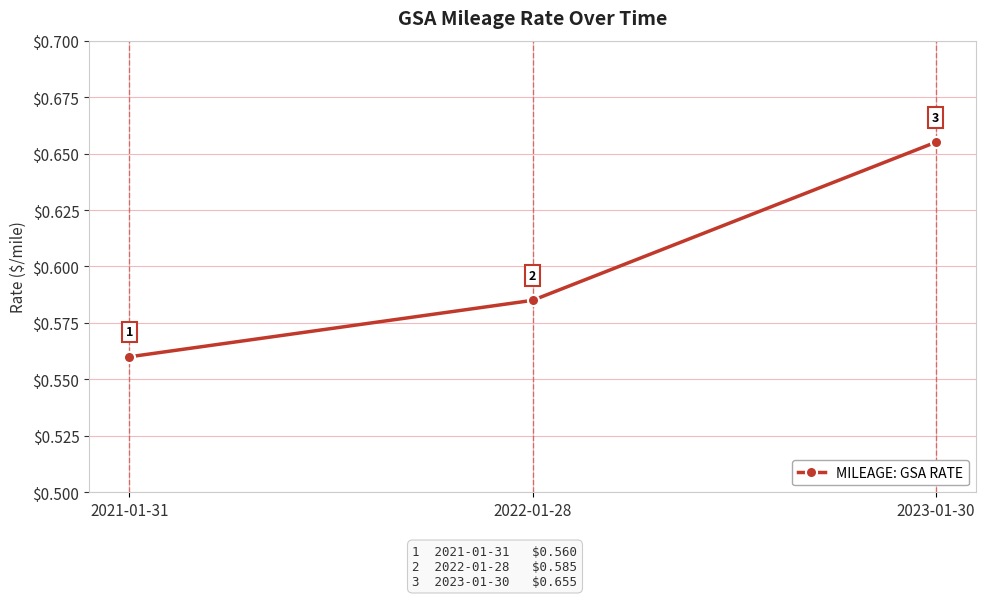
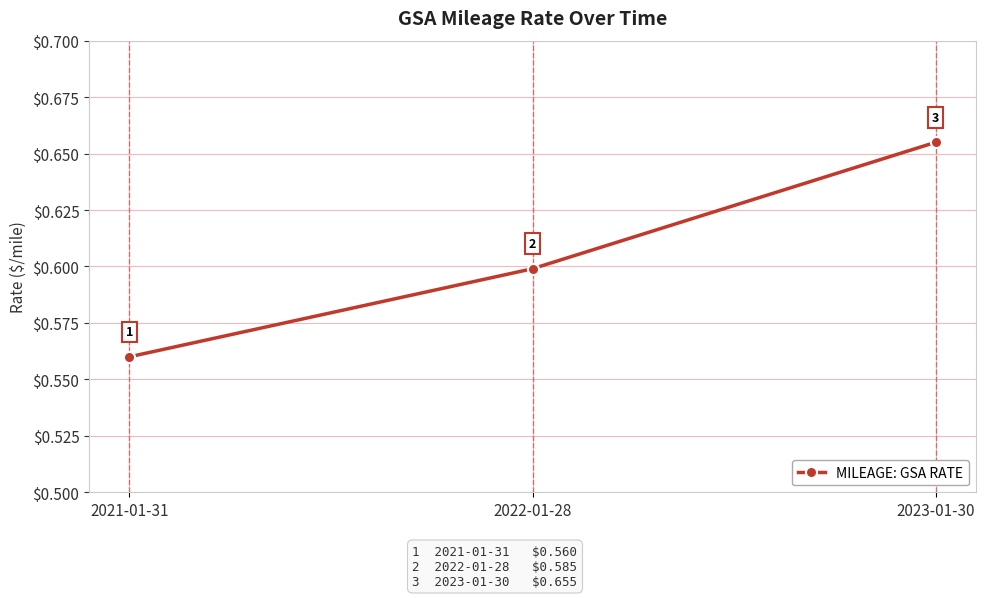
  {
-   "2022-01-28": "$0.585"
+   "2022-01-28": "$0.599"
  }
